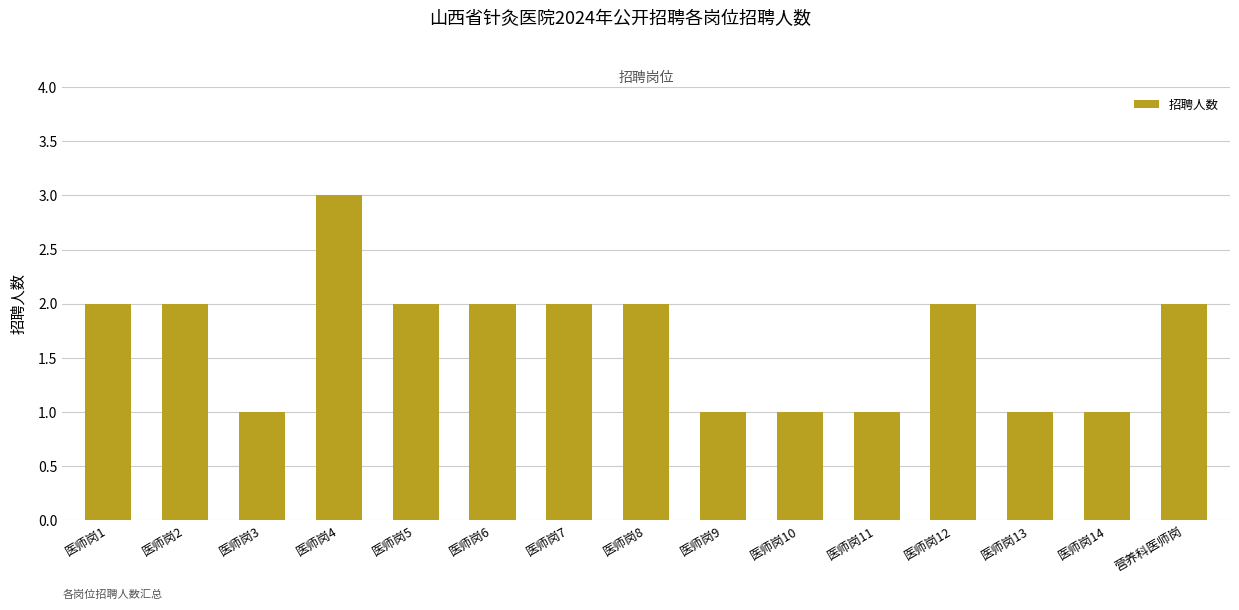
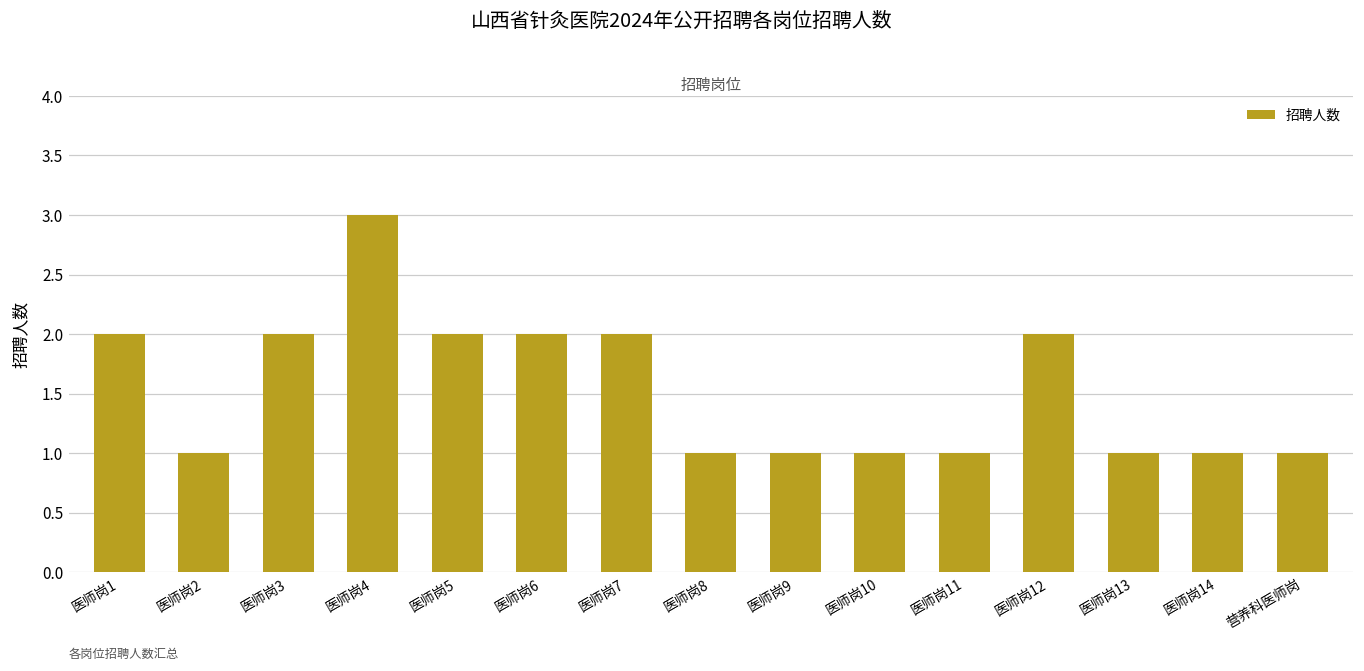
  {
    "医师岗1": 2,
-   "医师岗2": 2,
-   "医师岗3": 1,
+   "医师岗2": 1,
+   "医师岗3": 2,
    "医师岗4": 3,
    "医师岗5": 2,
    "医师岗6": 2,
    "医师岗7": 2,
-   "医师岗8": 2,
+   "医师岗8": 1,
    "医师岗9": 1,
    "医师岗10": 1,
    "医师岗11": 1,
    "医师岗12": 2,
    "医师岗13": 1,
    "医师岗14": 1,
-   "营养科医师岗": 2
+   "营养科医师岗": 1
  }
